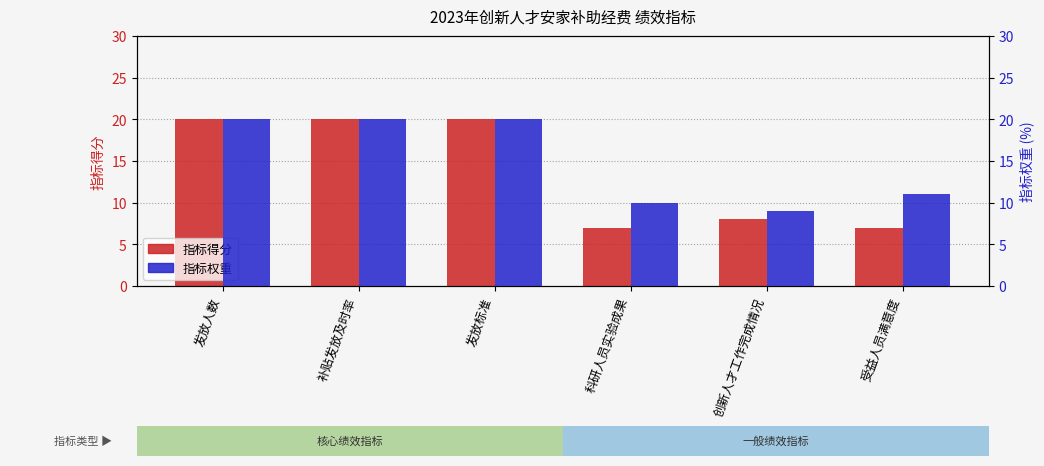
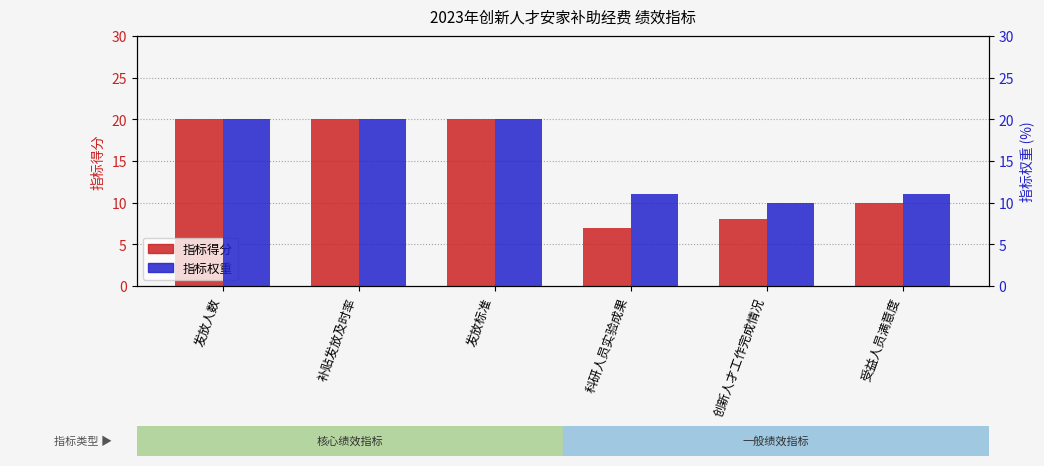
  {
    "指标得分": {
      "发放人数": 20,
      "补贴发放及时率": 20,
      "发放标准": 20,
      "科研人员实验成果": 7,
      "创新人才工作完成情况": 8,
-     "受益人员满意度": 7
+     "受益人员满意度": 10
    },
    "指标权重": {
      "发放人数": 20,
      "补贴发放及时率": 20,
      "发放标准": 20,
-     "科研人员实验成果": 10,
-     "创新人才工作完成情况": 9,
+     "科研人员实验成果": 11,
+     "创新人才工作完成情况": 10,
      "受益人员满意度": 11
    }
  }
